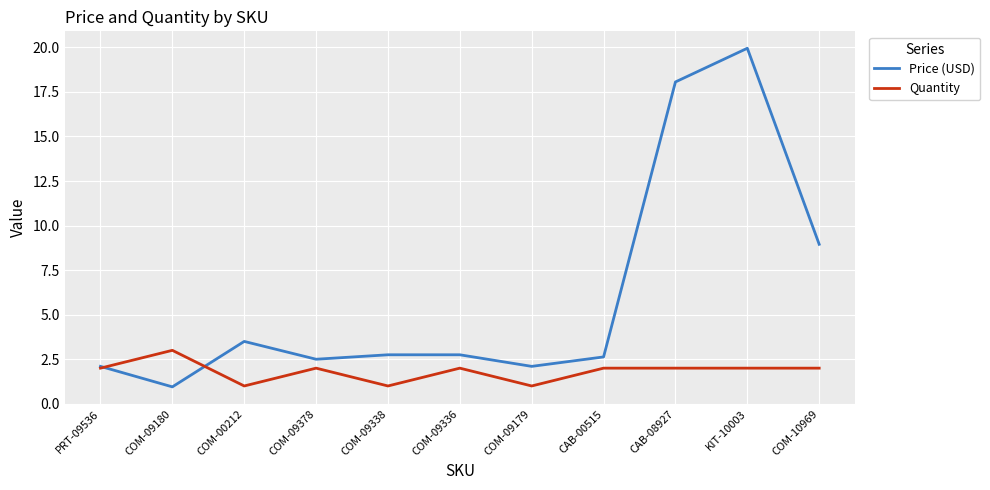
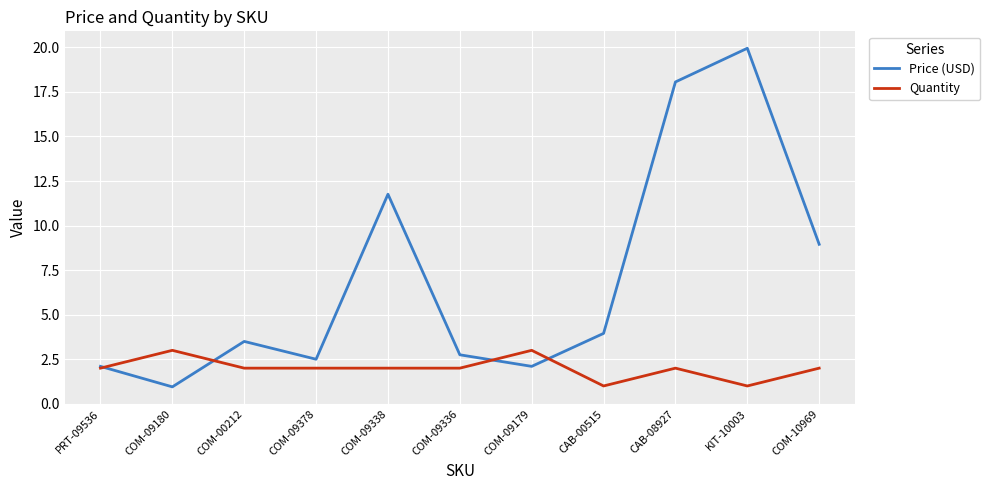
  {
    "Price (USD)": {
      "COM-09180": 1.0,
      "COM-00212": 3.5,
      "COM-09378": 2.5,
-     "COM-09338": 2.8,
+     "COM-09338": 11.8,
      "COM-09336": 2.8,
      "COM-09179": 2.1,
-     "CAB-00515": 2.6,
+     "CAB-00515": 4.0,
      "CAB-08927": 18.1,
      "KIT-10003": 20.0,
      "COM-10969": 9.0
    },
    "Quantity": {
      "COM-09180": 3,
-     "COM-00212": 1,
+     "COM-00212": 2,
      "COM-09378": 2,
-     "COM-09338": 1,
+     "COM-09338": 2,
      "COM-09336": 2,
-     "COM-09179": 1,
-     "CAB-00515": 2,
+     "COM-09179": 3,
+     "CAB-00515": 1,
      "CAB-08927": 2,
-     "KIT-10003": 2,
+     "KIT-10003": 1,
      "COM-10969": 2
    }
  }
